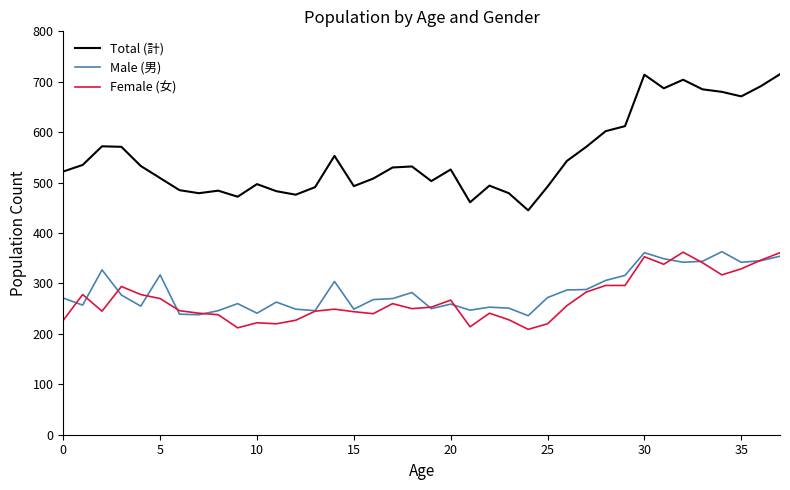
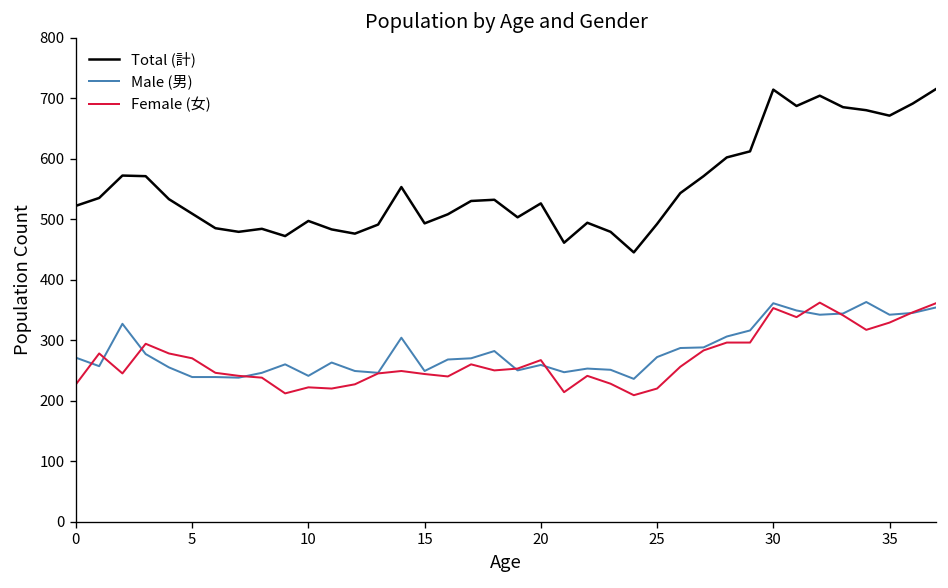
  {
    "Total (計)": {
      "0": 520,
      "5": 510,
      "10": 500,
      "15": 490,
      "20": 530,
      "25": 490,
      "30": 710,
      "35": 670
    },
    "Male (男)": {
      "0": 270,
-     "5": 320,
+     "5": 240,
      "10": 240,
      "20": 260,
      "25": 270,
      "30": 360,
      "35": 340
    },
    "Female (女)": {
      "0": 230,
      "5": 270,
      "10": 220,
      "20": 270,
      "25": 220,
      "30": 350,
      "35": 330
    }
  }
